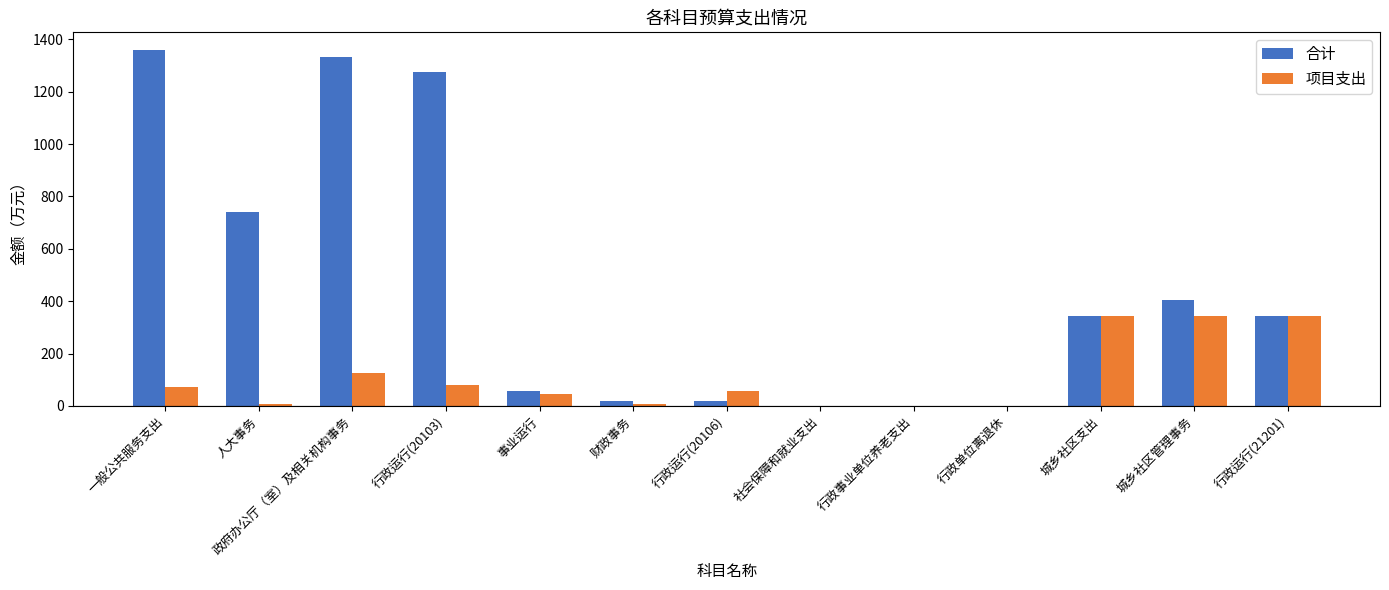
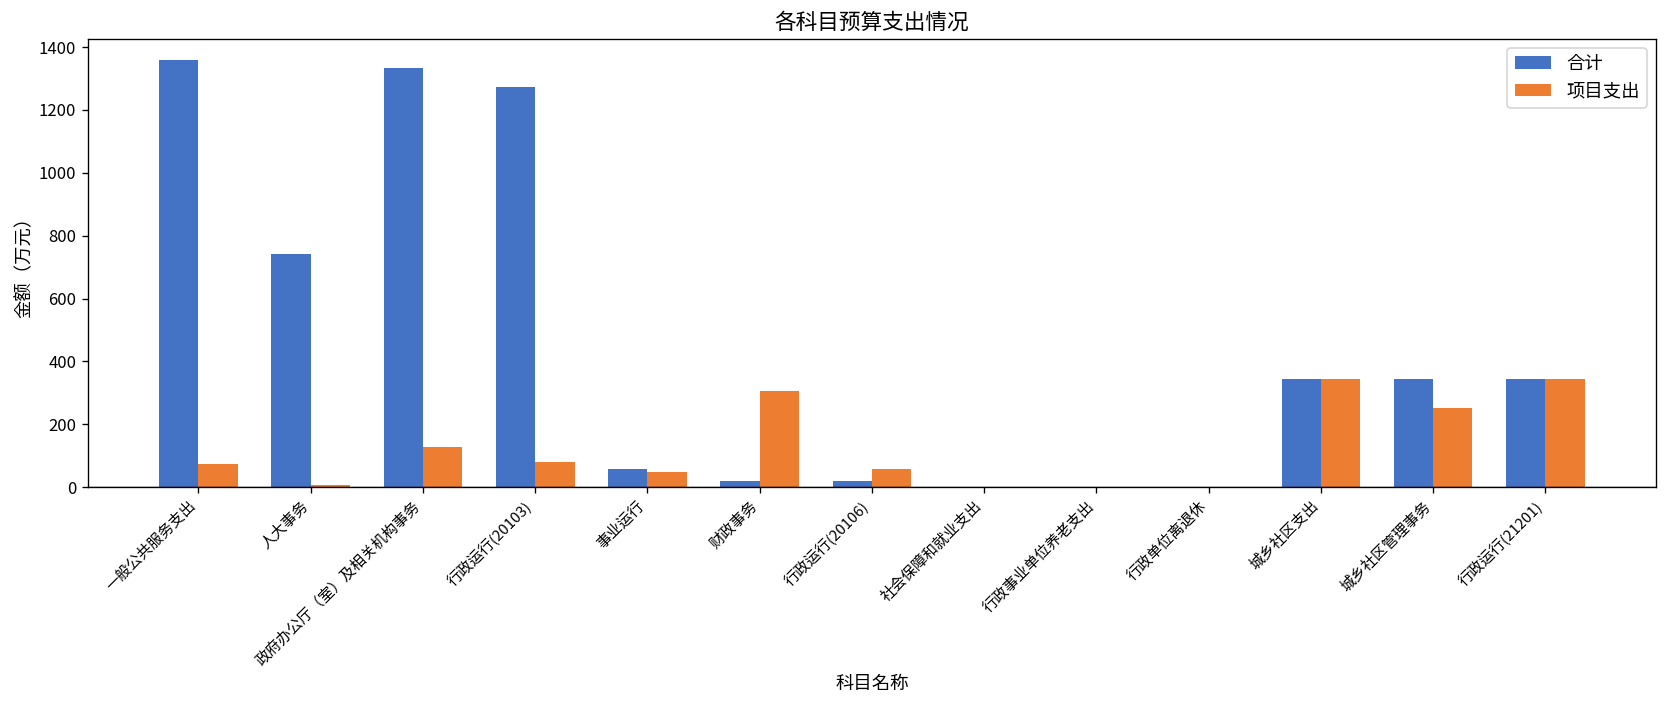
  {
    "合计": {
      "一般公共服务支出": 1360,
      "人大事务": 740,
      "政府办公厅（室）及相关机构事务": 1330,
      "行政运行(20103)": 1270,
      "事业运行": 60,
      "财政事务": 20,
      "行政运行(20106)": 20,
      "城乡社区支出": 340,
-     "城乡社区管理事务": 410,
+     "城乡社区管理事务": 340,
      "行政运行(21201)": 340
    },
    "项目支出": {
      "一般公共服务支出": 70,
      "政府办公厅（室）及相关机构事务": 130,
      "行政运行(20103)": 80,
      "事业运行": 50,
-     "财政事务": 10,
+     "财政事务": 300,
      "行政运行(20106)": 60,
      "社会保障和就业支出": 0,
      "行政事业单位养老支出": 0,
      "行政单位离退休": 0,
      "城乡社区支出": 340,
-     "城乡社区管理事务": 340,
+     "城乡社区管理事务": 250,
      "行政运行(21201)": 340
    }
  }
